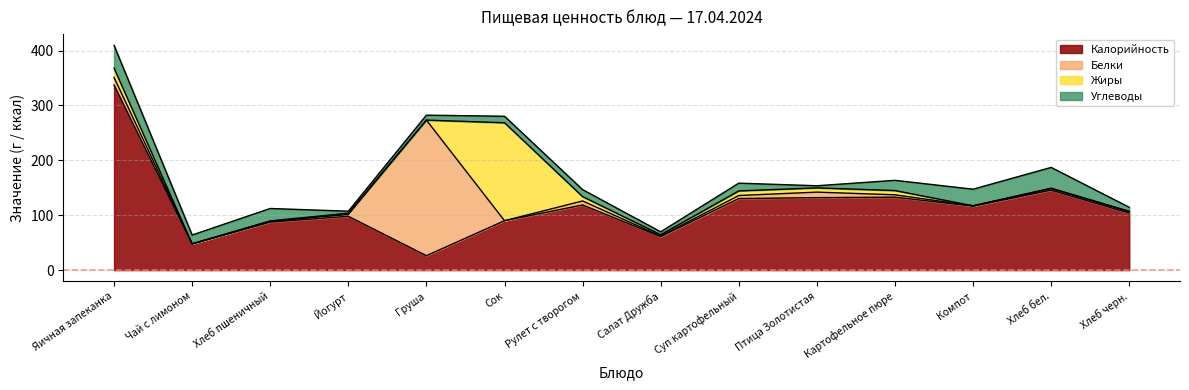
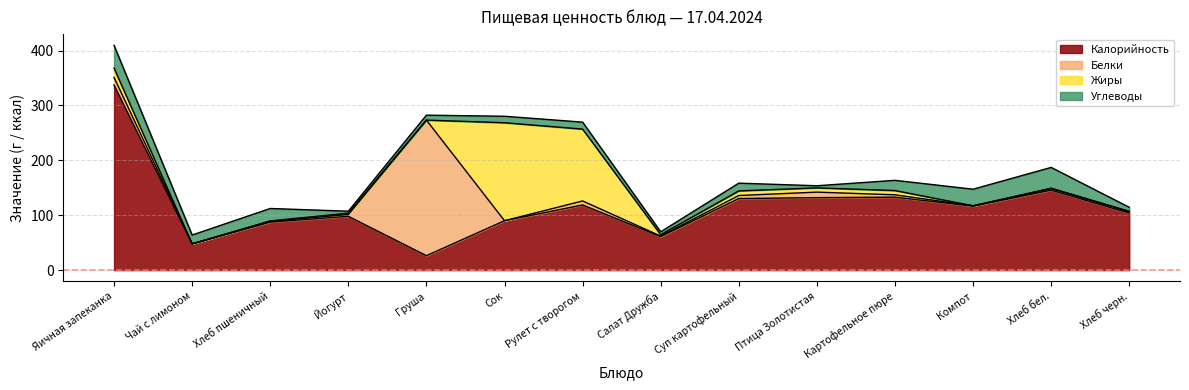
  {
    "Калорийность": {
      "Яичная запеканка": 340,
      "Груша": 30,
      "Рулет с творогом": 120,
      "Суп картофельный": 130,
      "Птица Золотистая": 130
    },
    "Белки": {
      "Яичная запеканка": 10,
      "Рулет с творогом": 10,
      "Суп картофельный": 10,
      "Птица Золотистая": 10
    },
    "Жиры": {
      "Яичная запеканка": 20,
      "Сок": 180,
-     "Рулет с творогом": 10,
+     "Рулет с творогом": 130,
      "Суп картофельный": 10,
      "Картофельное пюре": 10
    },
    "Углеводы": {
      "Яичная запеканка": 40,
      "Чай с лимоном": 20,
      "Хлеб пшеничный": 20,
      "Груша": 10,
      "Сок": 10,
      "Рулет с творогом": 10,
      "Салат Дружба": 10,
      "Суп картофельный": 10,
      "Картофельное пюре": 20,
      "Компот": 30,
      "Хлеб бел.": 40,
      "Хлеб черн.": 10
    }
  }
